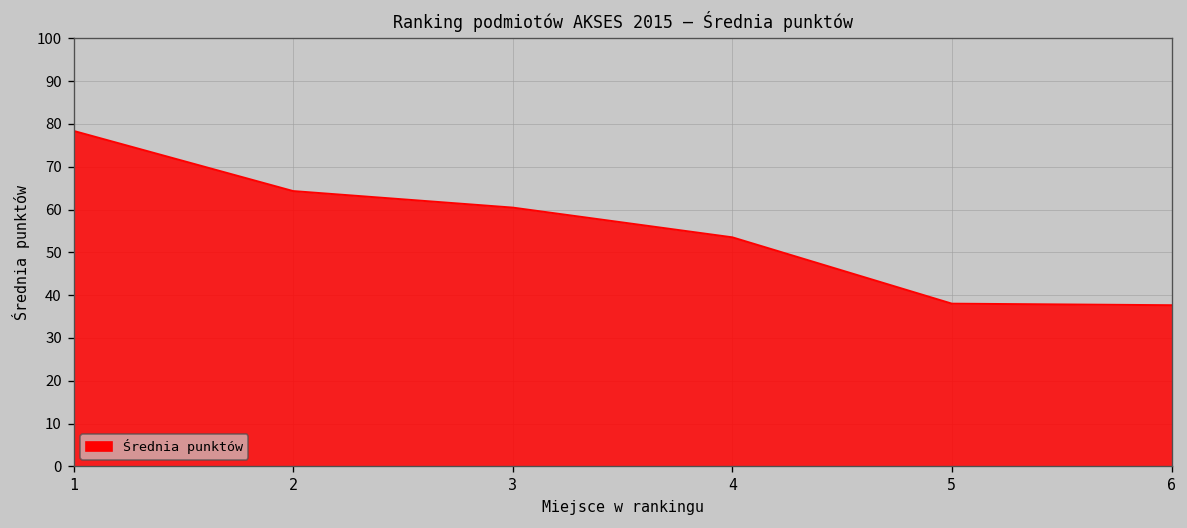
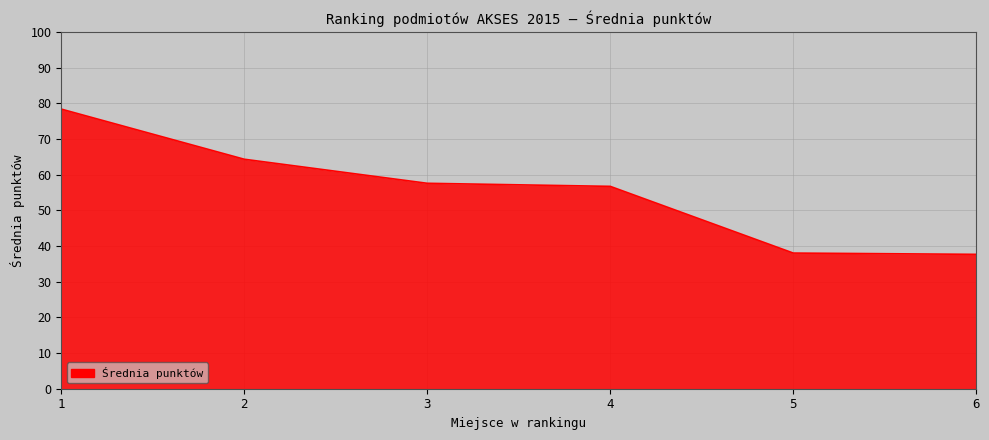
  {
    "1": 78,
    "2": 64,
-   "3": 60,
-   "4": 54,
+   "3": 58,
+   "4": 57,
    "5": 38,
    "6": 38
  }
